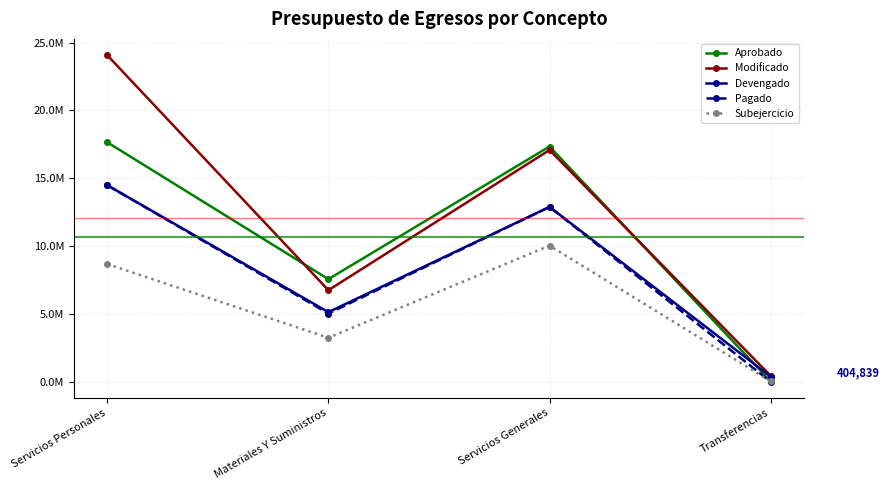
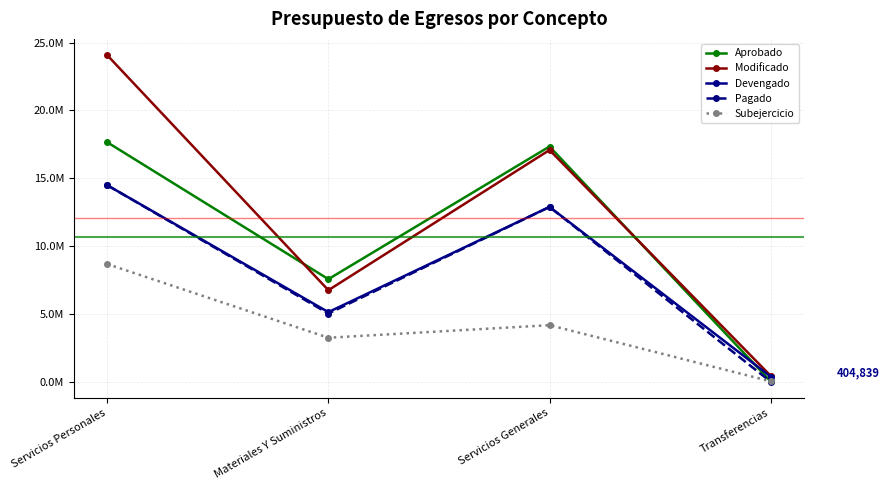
  {
    "Aprobado": {
      "Servicios Personales": 17700000,
      "Materiales Y Suministros": 7600000,
      "Servicios Generales": 17300000
    },
    "Modificado": {
      "Servicios Personales": 24100000,
      "Materiales Y Suministros": 6800000,
      "Servicios Generales": 17100000
    },
    "Subejercicio": {
      "Servicios Personales": 8700000,
      "Materiales Y Suministros": 3300000,
-     "Servicios Generales": 10000000
+     "Servicios Generales": 4200000
    }
  }
